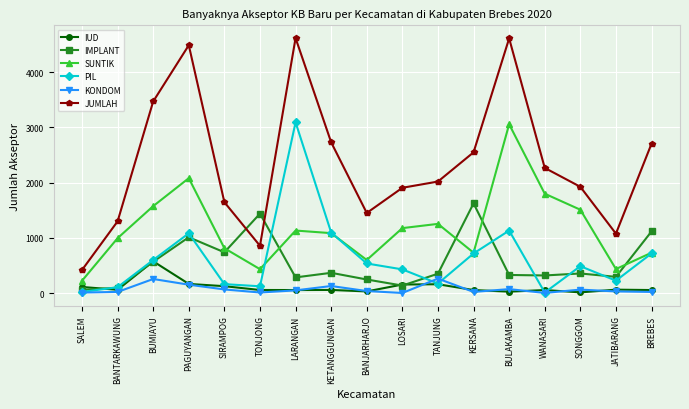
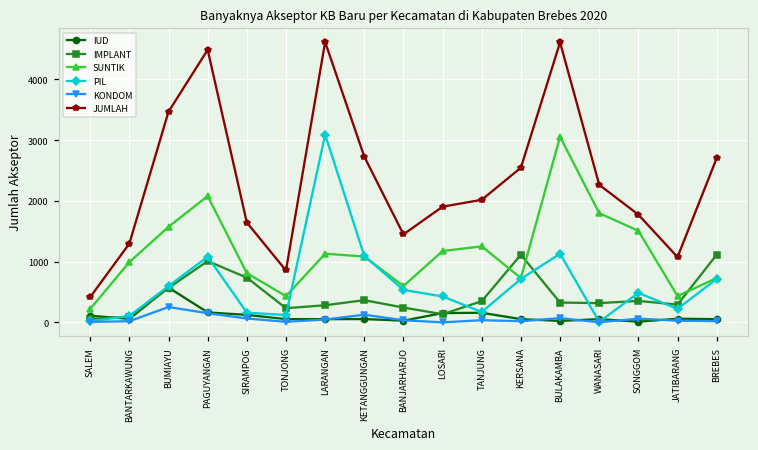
  {
    "IUD": {
      "SALEM": 100,
      "KETANGGUNGAN": 100,
      "BULAKAMBA": 0,
      "SONGGOM": 0
    },
    "IMPLANT": {
      "PAGUYANGAN": 1000,
      "SIRAMPOG": 700,
-     "TONJONG": 1400,
+     "TONJONG": 200,
      "LARANGAN": 300,
      "KETANGGUNGAN": 400,
      "BANJARHARJO": 200,
      "TANJUNG": 400,
-     "KERSANA": 1600,
+     "KERSANA": 1100,
      "BULAKAMBA": 300,
      "WANASARI": 300,
      "SONGGOM": 400,
      "JATIBARANG": 300,
      "BREBES": 1100
    },
    "SUNTIK": {
      "SALEM": 200,
      "BANTARKAWUNG": 1000,
      "BUMIAYU": 1600,
      "PAGUYANGAN": 2100,
      "SIRAMPOG": 800,
      "TONJONG": 400,
      "LARANGAN": 1100,
      "BANJARHARJO": 600,
      "LOSARI": 1200,
      "TANJUNG": 1300,
      "BULAKAMBA": 3100,
      "WANASARI": 1800,
      "SONGGOM": 1500,
      "JATIBARANG": 400
    },
    "PIL": {
      "PAGUYANGAN": 1100,
      "TONJONG": 100,
      "LARANGAN": 3100,
      "BANJARHARJO": 500,
      "LOSARI": 400,
      "BULAKAMBA": 1100,
      "SONGGOM": 500,
      "JATIBARANG": 200
    },
    "KONDOM": {
      "BUMIAYU": 300,
      "SIRAMPOG": 100,
      "KETANGGUNGAN": 100,
      "LOSARI": 0,
-     "TANJUNG": 300,
+     "TANJUNG": 0,
      "BULAKAMBA": 100,
      "SONGGOM": 100
    },
    "JUMLAH": {
      "SALEM": 400,
      "BANTARKAWUNG": 1300,
      "BUMIAYU": 3500,
      "PAGUYANGAN": 4500,
      "SIRAMPOG": 1600,
      "TONJONG": 900,
      "LARANGAN": 4600,
      "KETANGGUNGAN": 2700,
      "BANJARHARJO": 1400,
      "LOSARI": 1900,
      "TANJUNG": 2000,
      "KERSANA": 2500,
      "BULAKAMBA": 4600,
      "WANASARI": 2300,
-     "SONGGOM": 1900,
+     "SONGGOM": 1800,
      "JATIBARANG": 1100,
      "BREBES": 2700
    }
  }
